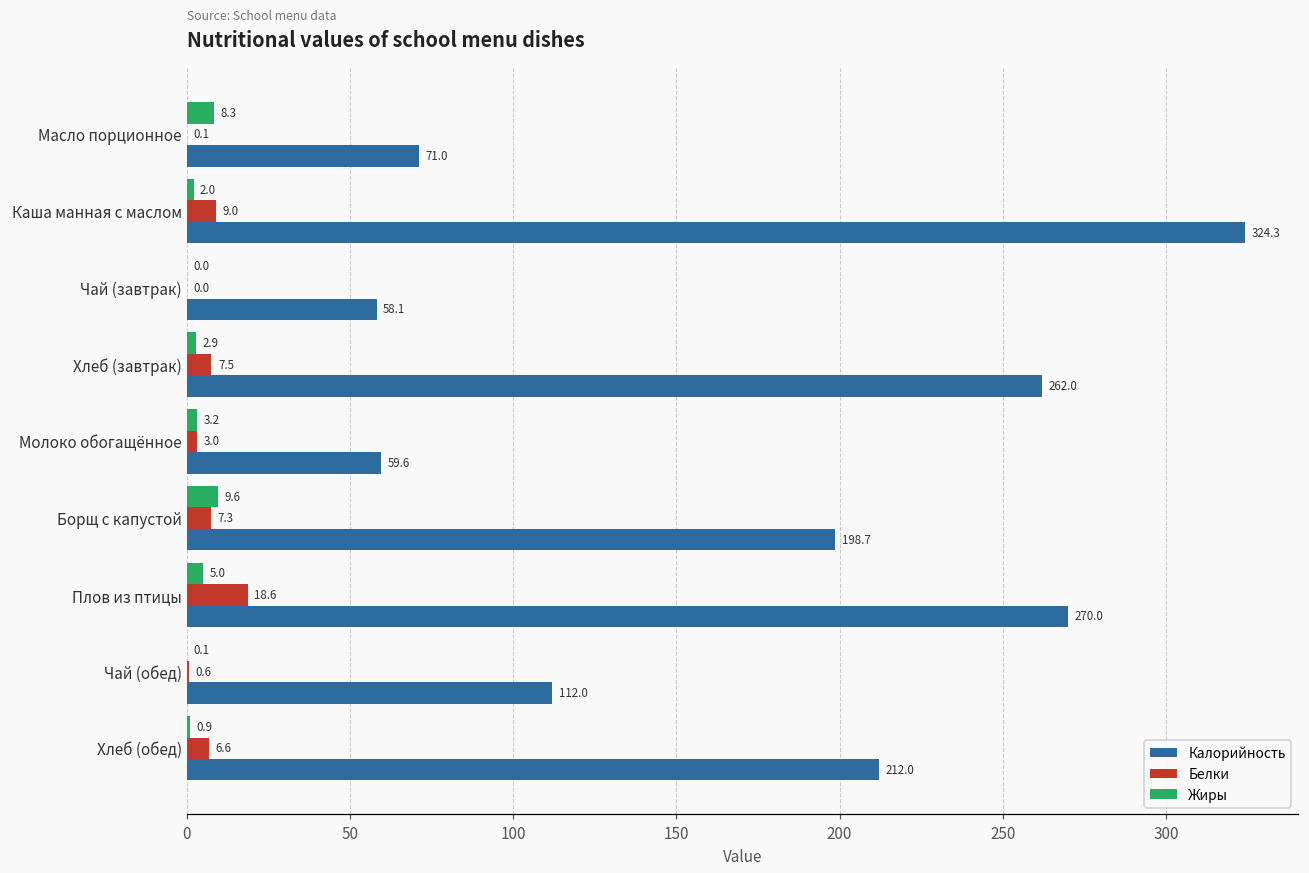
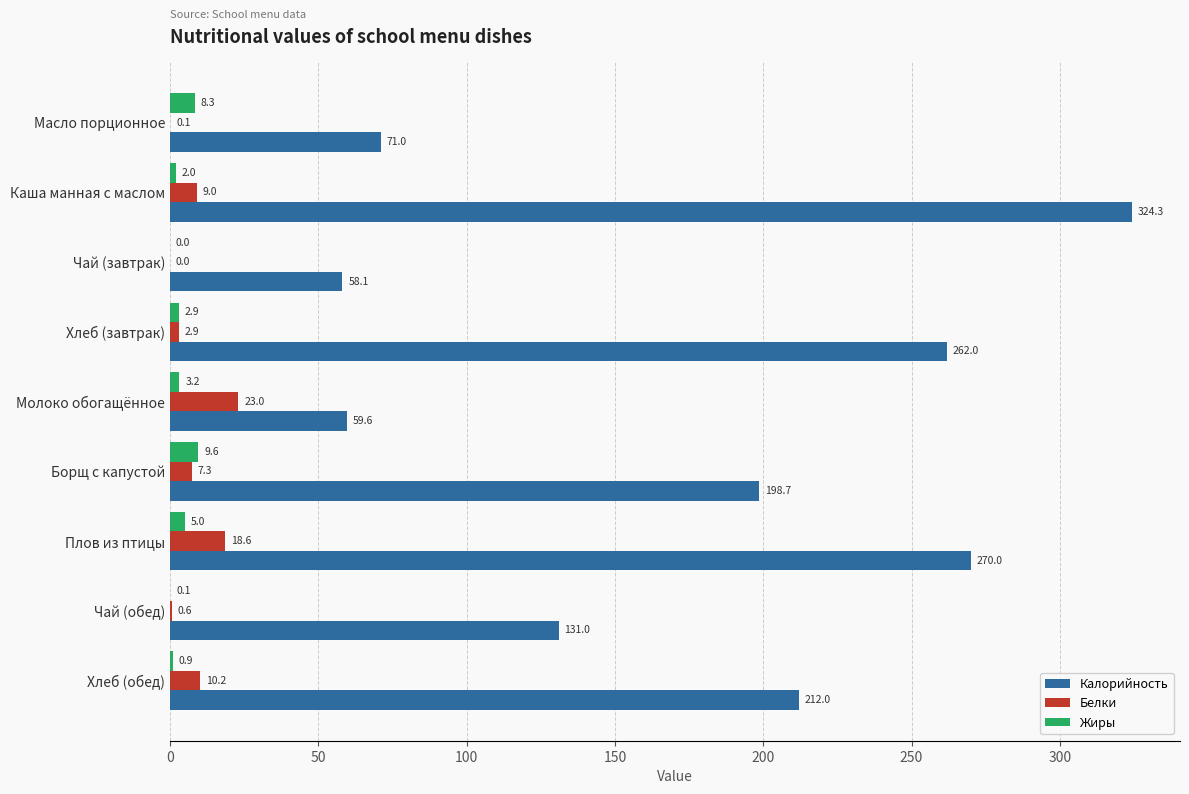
  {
    "Калорийность": {
      "Масло порционное": 71.0,
      "Каша манная с маслом": 324.3,
      "Чай (завтрак)": 58.1,
      "Хлеб (завтрак)": 262.0,
      "Молоко обогащённое": 59.6,
      "Борщ с капустой": 198.7,
      "Плов из птицы": 270.0,
-     "Чай (обед)": 112.0,
+     "Чай (обед)": 131.0,
      "Хлеб (обед)": 212.0
    },
    "Белки": {
      "Масло порционное": 0.1,
      "Каша манная с маслом": 9.0,
      "Чай (завтрак)": 0.0,
-     "Хлеб (завтрак)": 7.5,
-     "Молоко обогащённое": 3.0,
+     "Хлеб (завтрак)": 2.9,
+     "Молоко обогащённое": 23.0,
      "Борщ с капустой": 7.3,
      "Плов из птицы": 18.6,
      "Чай (обед)": 0.6,
-     "Хлеб (обед)": 6.6
+     "Хлеб (обед)": 10.2
    },
    "Жиры": {
      "Масло порционное": 8.3,
      "Каша манная с маслом": 2.0,
      "Чай (завтрак)": 0.0,
      "Хлеб (завтрак)": 2.9,
      "Молоко обогащённое": 3.2,
      "Борщ с капустой": 9.6,
      "Плов из птицы": 5.0,
      "Чай (обед)": 0.1,
      "Хлеб (обед)": 0.9
    }
  }
